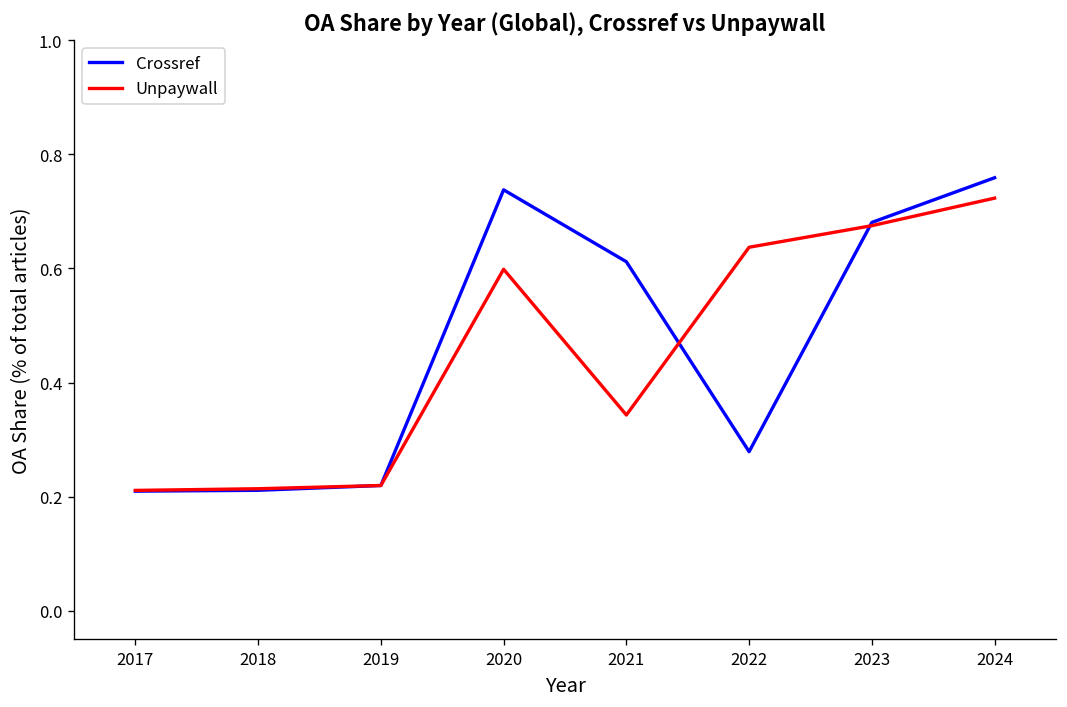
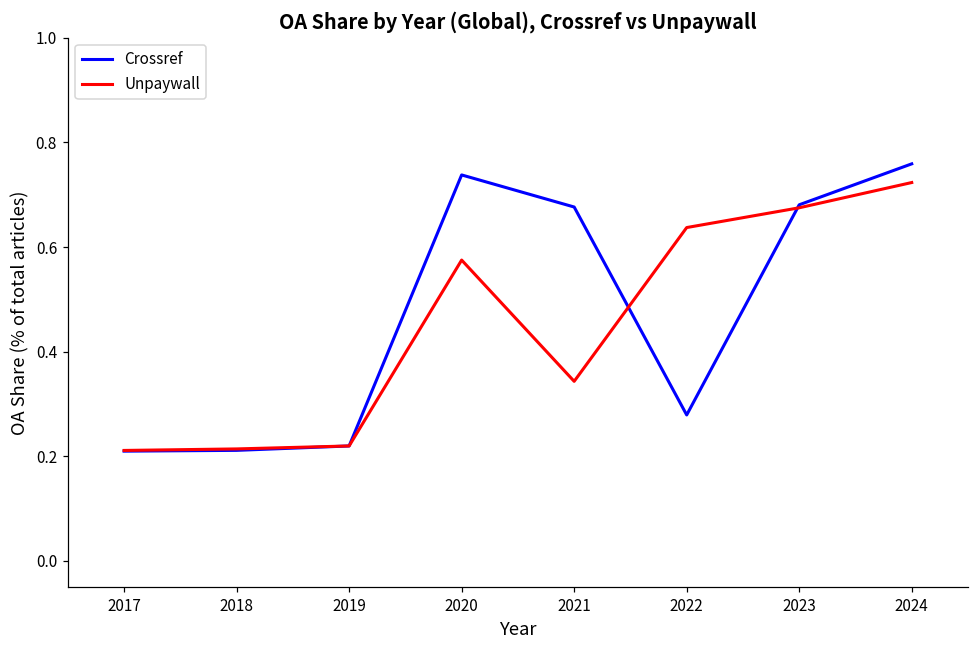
  {
    "Crossref": {
      "2020": 0.74,
-     "2021": 0.61,
+     "2021": 0.68,
      "2022": 0.28,
      "2023": 0.68,
      "2024": 0.76
    },
    "Unpaywall": {
-     "2020": 0.60,
+     "2020": 0.58,
      "2021": 0.34,
      "2022": 0.64,
      "2023": 0.67,
      "2024": 0.72
    }
  }
